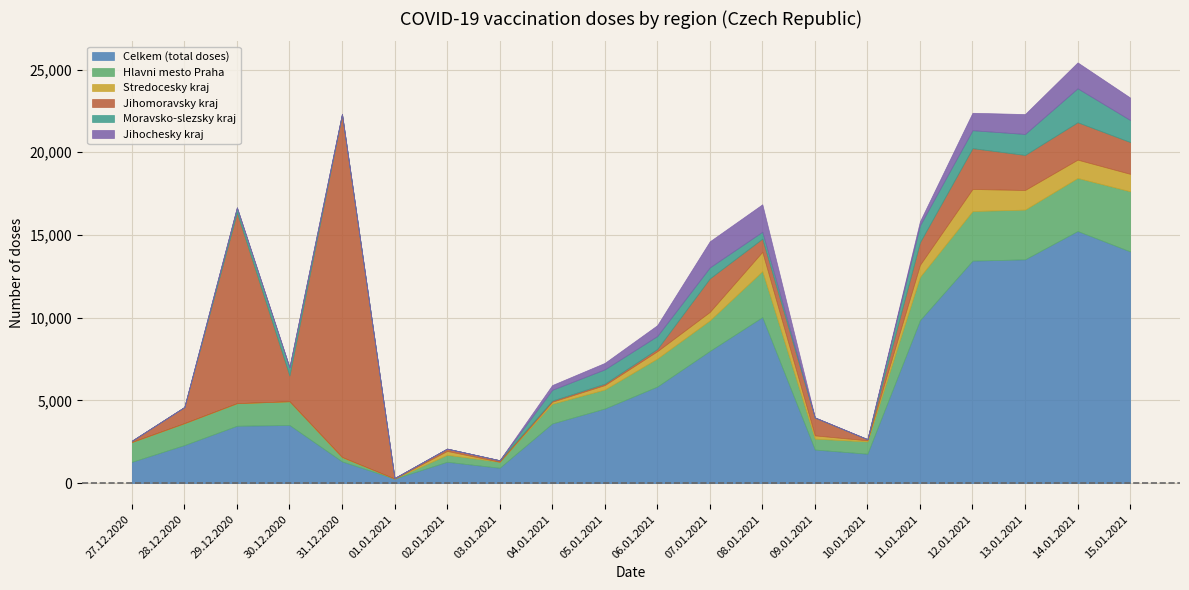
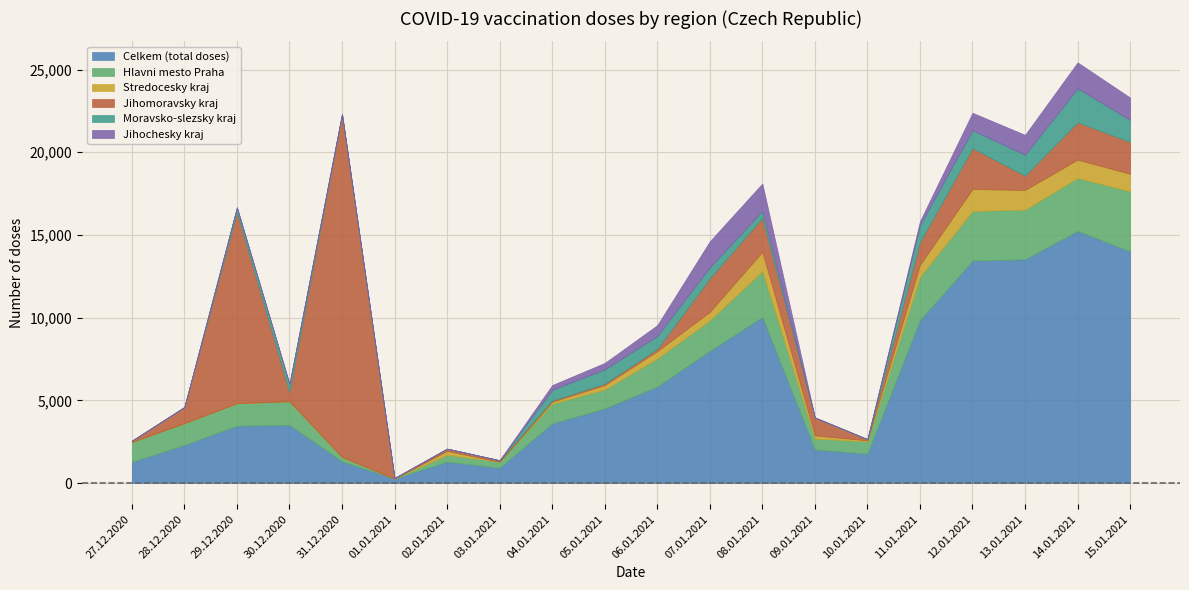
  {
    "Stredocesky kraj": {
      "07.01.2021": "500",
      "08.01.2021": "1,200",
      "09.01.2021": "200",
      "11.01.2021": "700",
      "12.01.2021": "1,300",
      "13.01.2021": "1,200",
      "14.01.2021": "1,100",
      "15.01.2021": "1,100"
    },
    "Jihomoravsky kraj": {
      "29.12.2020": "11,500",
-     "30.12.2020": "1,600",
+     "30.12.2020": "500",
      "07.01.2021": "2,000",
-     "08.01.2021": "800",
+     "08.01.2021": "2,100",
      "11.01.2021": "1,400",
      "12.01.2021": "2,500",
-     "13.01.2021": "2,100",
+     "13.01.2021": "900",
      "14.01.2021": "2,300",
      "15.01.2021": "1,900"
    }
  }
